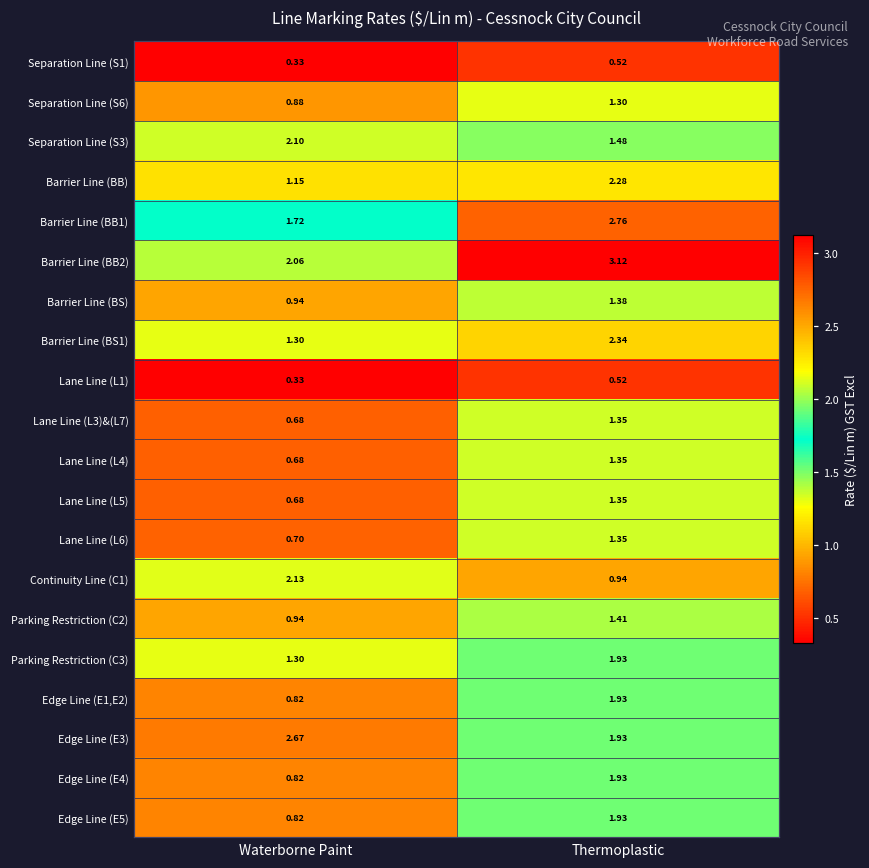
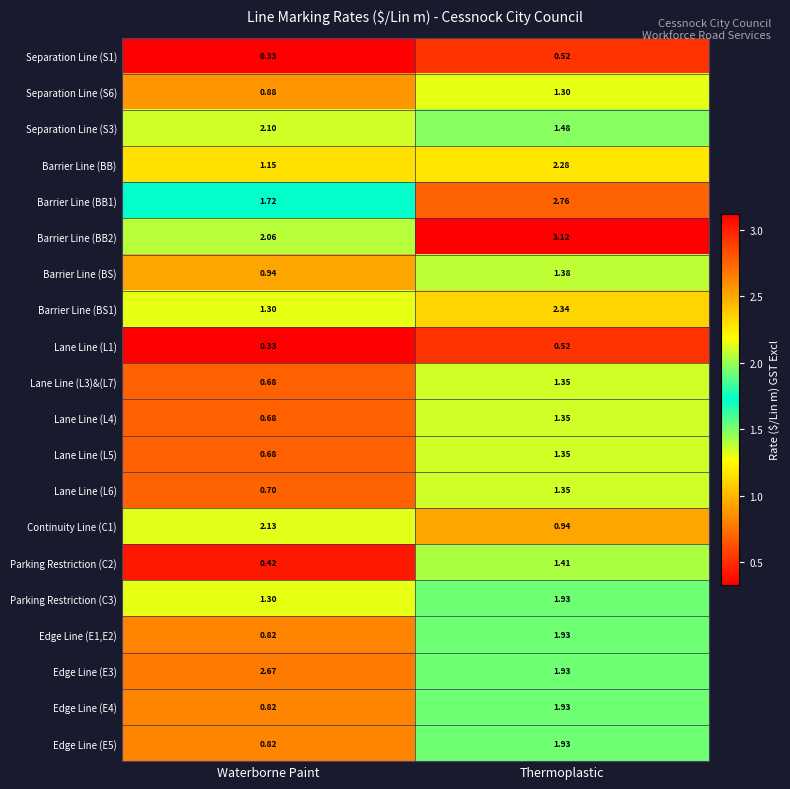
  {
    "Separation Line (S1)": {
      "Waterborne Paint": 0.33,
      "Thermoplastic": 0.52
    },
    "Separation Line (S6)": {
      "Waterborne Paint": 0.88,
      "Thermoplastic": 1.30
    },
    "Separation Line (S3)": {
      "Waterborne Paint": 2.10,
      "Thermoplastic": 1.48
    },
    "Barrier Line (BB)": {
      "Waterborne Paint": 1.15,
      "Thermoplastic": 2.28
    },
    "Barrier Line (BB1)": {
      "Waterborne Paint": 1.72,
      "Thermoplastic": 2.76
    },
    "Barrier Line (BB2)": {
      "Waterborne Paint": 2.06,
      "Thermoplastic": 3.12
    },
    "Barrier Line (BS)": {
      "Waterborne Paint": 0.94,
      "Thermoplastic": 1.38
    },
    "Barrier Line (BS1)": {
      "Waterborne Paint": 1.30,
      "Thermoplastic": 2.34
    },
    "Lane Line (L1)": {
      "Waterborne Paint": 0.33,
      "Thermoplastic": 0.52
    },
    "Lane Line (L3)&(L7)": {
      "Waterborne Paint": 0.68,
      "Thermoplastic": 1.35
    },
    "Lane Line (L4)": {
      "Waterborne Paint": 0.68,
      "Thermoplastic": 1.35
    },
    "Lane Line (L5)": {
      "Waterborne Paint": 0.68,
      "Thermoplastic": 1.35
    },
    "Lane Line (L6)": {
      "Waterborne Paint": 0.70,
      "Thermoplastic": 1.35
    },
    "Continuity Line (C1)": {
      "Waterborne Paint": 2.13,
      "Thermoplastic": 0.94
    },
    "Parking Restriction (C2)": {
-     "Waterborne Paint": 0.94,
+     "Waterborne Paint": 0.42,
      "Thermoplastic": 1.41
    },
    "Parking Restriction (C3)": {
      "Waterborne Paint": 1.30,
      "Thermoplastic": 1.93
    },
    "Edge Line (E1,E2)": {
      "Waterborne Paint": 0.82,
      "Thermoplastic": 1.93
    },
    "Edge Line (E3)": {
      "Waterborne Paint": 2.67,
      "Thermoplastic": 1.93
    },
    "Edge Line (E4)": {
      "Waterborne Paint": 0.82,
      "Thermoplastic": 1.93
    },
    "Edge Line (E5)": {
      "Waterborne Paint": 0.82,
      "Thermoplastic": 1.93
    }
  }
